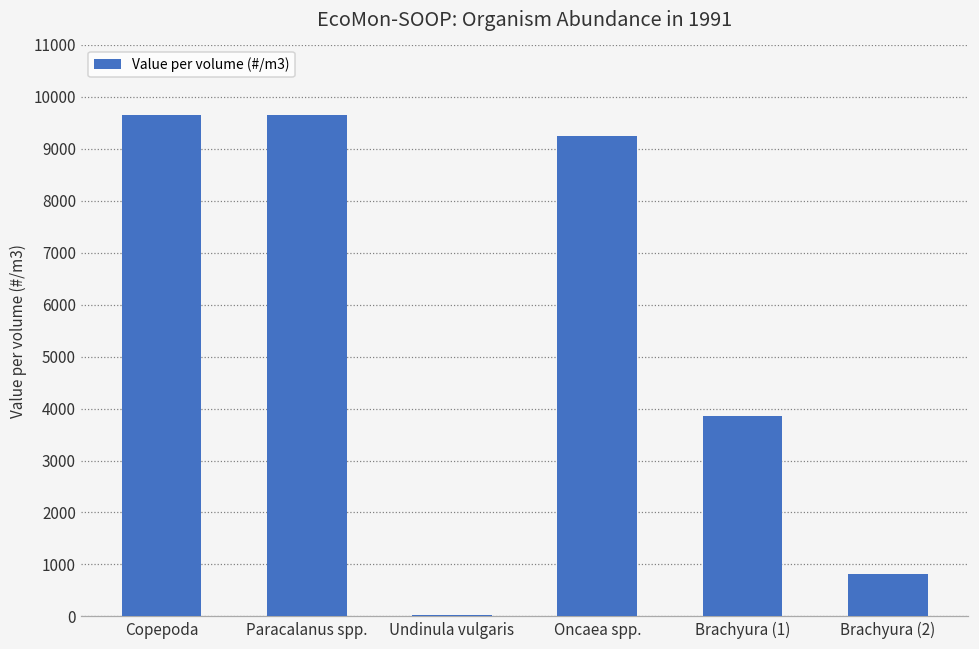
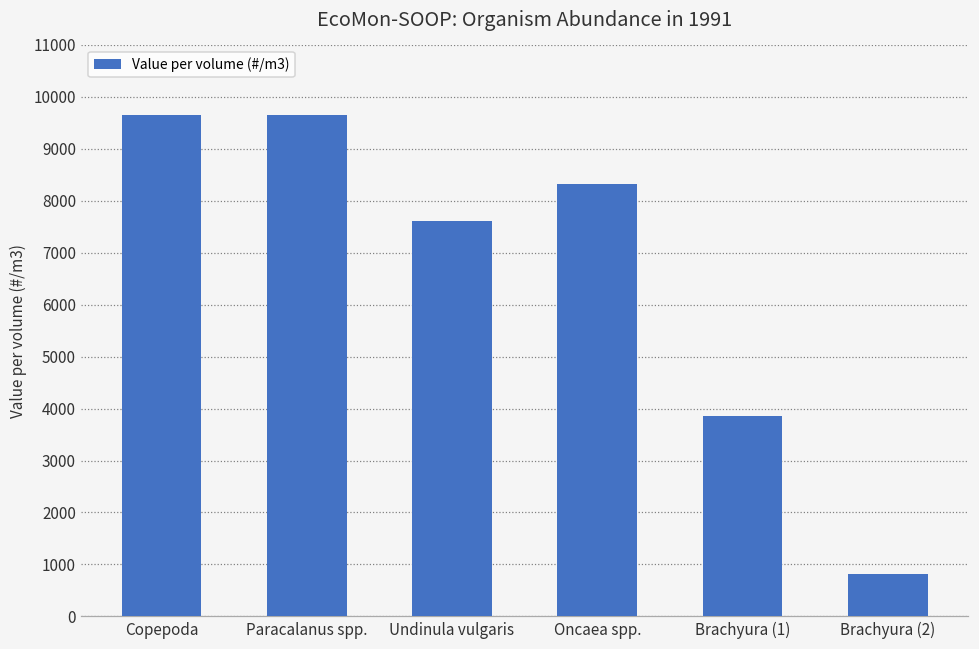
  {
    "Copepoda": 9600,
    "Paracalanus spp.": 9600,
-   "Undinula vulgaris": 0,
-   "Oncaea spp.": 9200,
+   "Undinula vulgaris": 7600,
+   "Oncaea spp.": 8300,
    "Brachyura (1)": 3900,
    "Brachyura (2)": 800
  }
